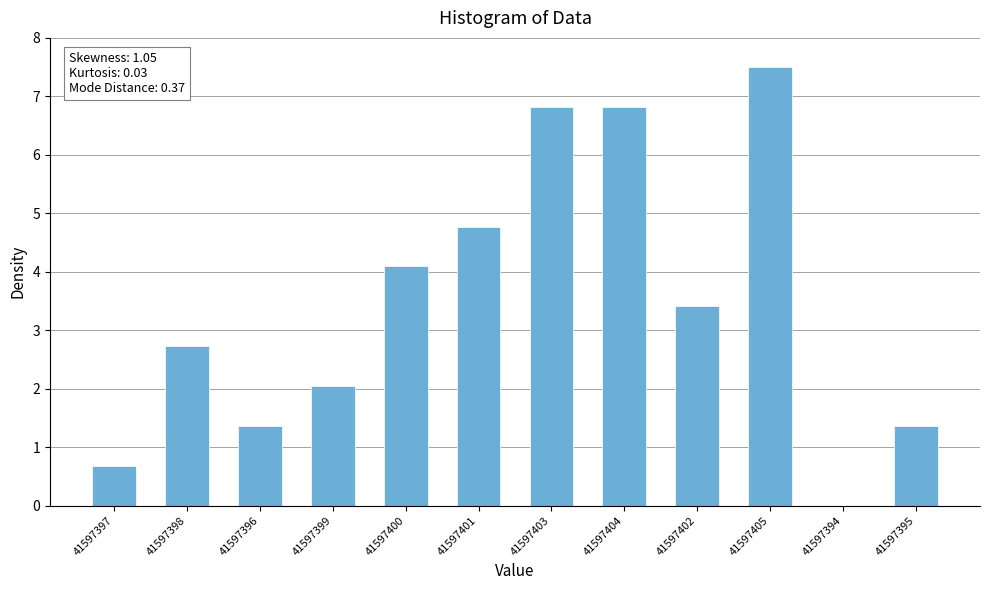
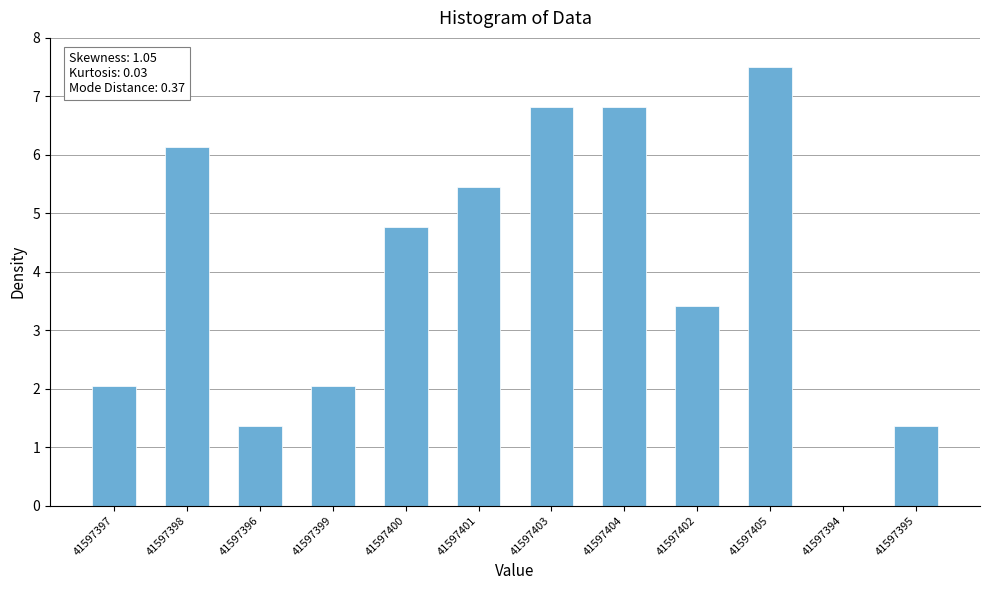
  {
-   "41597397": 0.7,
-   "41597398": 2.7,
+   "41597397": 2.0,
+   "41597398": 6.1,
    "41597396": 1.4,
    "41597399": 2.0,
-   "41597400": 4.1,
-   "41597401": 4.8,
+   "41597400": 4.8,
+   "41597401": 5.5,
    "41597403": 6.8,
    "41597404": 6.8,
    "41597402": 3.4,
    "41597405": 7.5,
    "41597394": 0.0,
    "41597395": 1.4
  }
